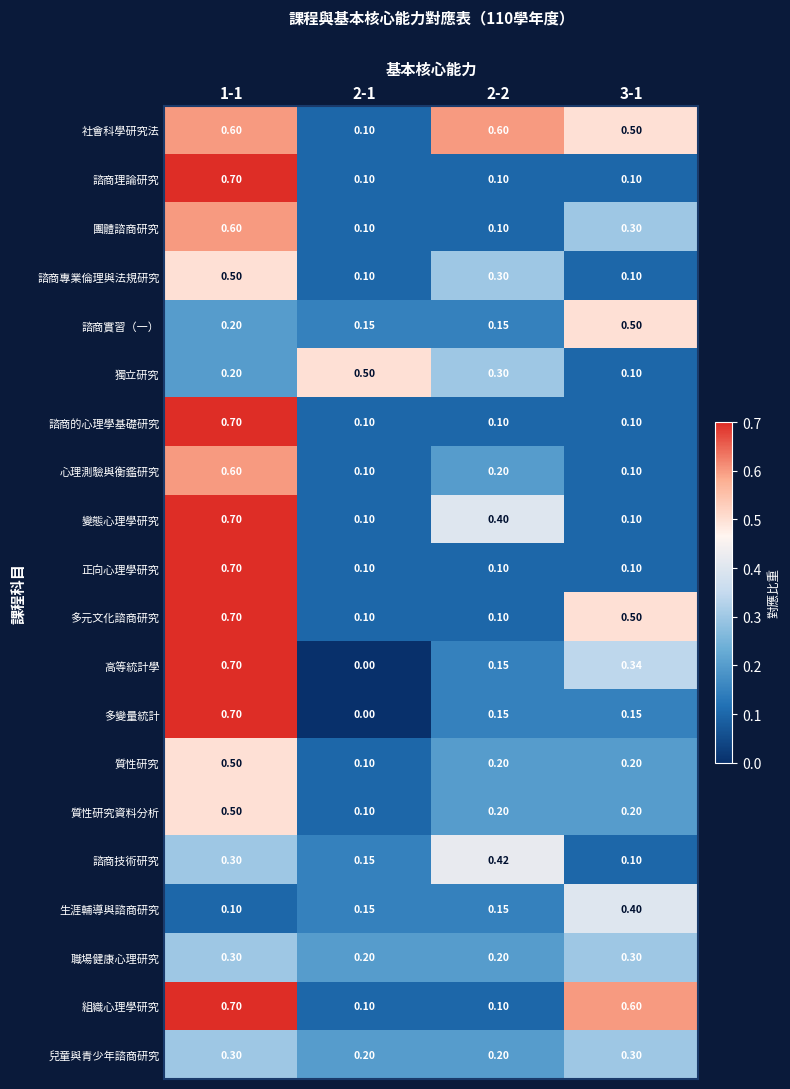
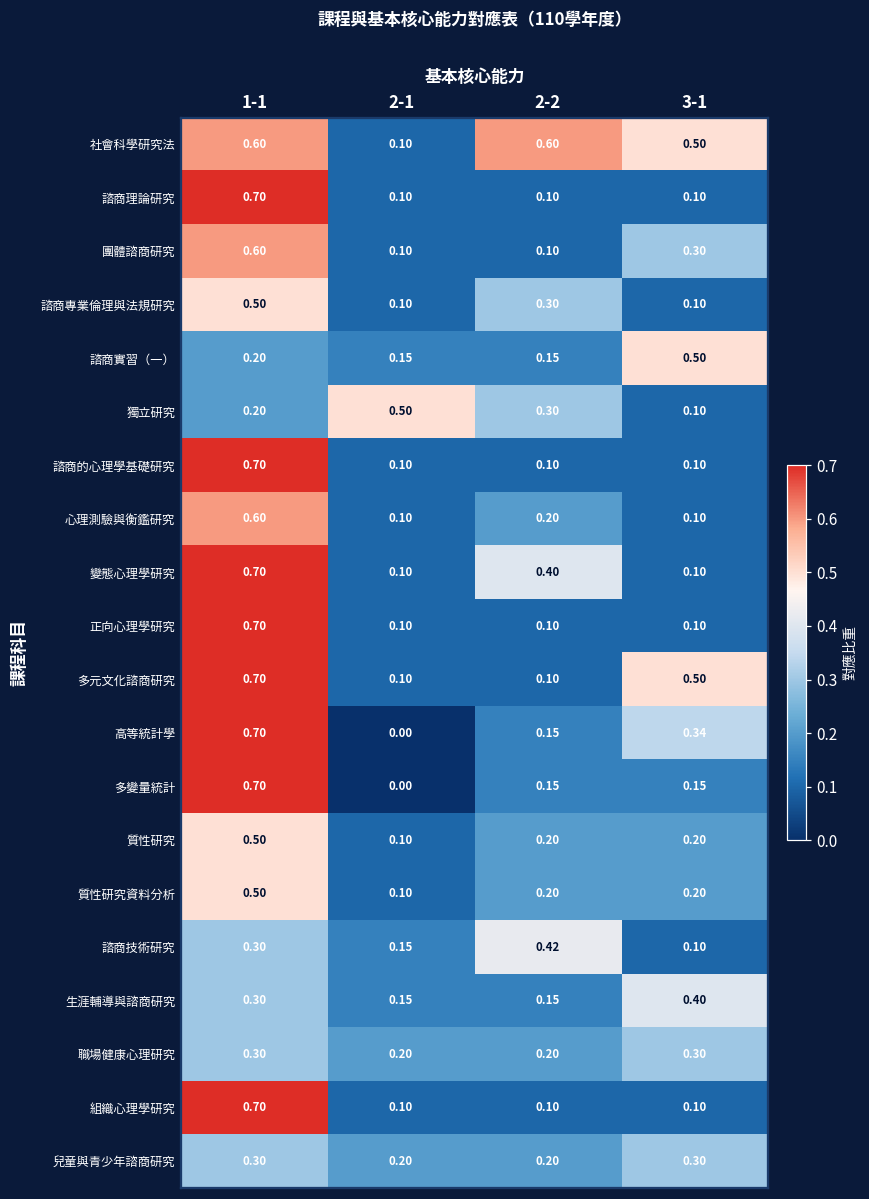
  {
    "社會科學研究法": {
      "1-1": 0.60,
      "2-1": 0.10,
      "2-2": 0.60,
      "3-1": 0.50
    },
    "諮商理論研究": {
      "1-1": 0.70,
      "2-1": 0.10,
      "2-2": 0.10,
      "3-1": 0.10
    },
    "團體諮商研究": {
      "1-1": 0.60,
      "2-1": 0.10,
      "2-2": 0.10,
      "3-1": 0.30
    },
    "諮商專業倫理與法規研究": {
      "1-1": 0.50,
      "2-1": 0.10,
      "2-2": 0.30,
      "3-1": 0.10
    },
    "諮商實習（一）": {
      "1-1": 0.20,
      "2-1": 0.15,
      "2-2": 0.15,
      "3-1": 0.50
    },
    "獨立研究": {
      "1-1": 0.20,
      "2-1": 0.50,
      "2-2": 0.30,
      "3-1": 0.10
    },
    "諮商的心理學基礎研究": {
      "1-1": 0.70,
      "2-1": 0.10,
      "2-2": 0.10,
      "3-1": 0.10
    },
    "心理測驗與衡鑑研究": {
      "1-1": 0.60,
      "2-1": 0.10,
      "2-2": 0.20,
      "3-1": 0.10
    },
    "變態心理學研究": {
      "1-1": 0.70,
      "2-1": 0.10,
      "2-2": 0.40,
      "3-1": 0.10
    },
    "正向心理學研究": {
      "1-1": 0.70,
      "2-1": 0.10,
      "2-2": 0.10,
      "3-1": 0.10
    },
    "多元文化諮商研究": {
      "1-1": 0.70,
      "2-1": 0.10,
      "2-2": 0.10,
      "3-1": 0.50
    },
    "高等統計學": {
      "1-1": 0.70,
      "2-1": 0.00,
      "2-2": 0.15,
      "3-1": 0.34
    },
    "多變量統計": {
      "1-1": 0.70,
      "2-1": 0.00,
      "2-2": 0.15,
      "3-1": 0.15
    },
    "質性研究": {
      "1-1": 0.50,
      "2-1": 0.10,
      "2-2": 0.20,
      "3-1": 0.20
    },
    "質性研究資料分析": {
      "1-1": 0.50,
      "2-1": 0.10,
      "2-2": 0.20,
      "3-1": 0.20
    },
    "諮商技術研究": {
      "1-1": 0.30,
      "2-1": 0.15,
      "2-2": 0.42,
      "3-1": 0.10
    },
    "生涯輔導與諮商研究": {
-     "1-1": 0.10,
+     "1-1": 0.30,
      "2-1": 0.15,
      "2-2": 0.15,
      "3-1": 0.40
    },
    "職場健康心理研究": {
      "1-1": 0.30,
      "2-1": 0.20,
      "2-2": 0.20,
      "3-1": 0.30
    },
    "組織心理學研究": {
      "1-1": 0.70,
      "2-1": 0.10,
      "2-2": 0.10,
-     "3-1": 0.60
+     "3-1": 0.10
    },
    "兒童與青少年諮商研究": {
      "1-1": 0.30,
      "2-1": 0.20,
      "2-2": 0.20,
      "3-1": 0.30
    }
  }
